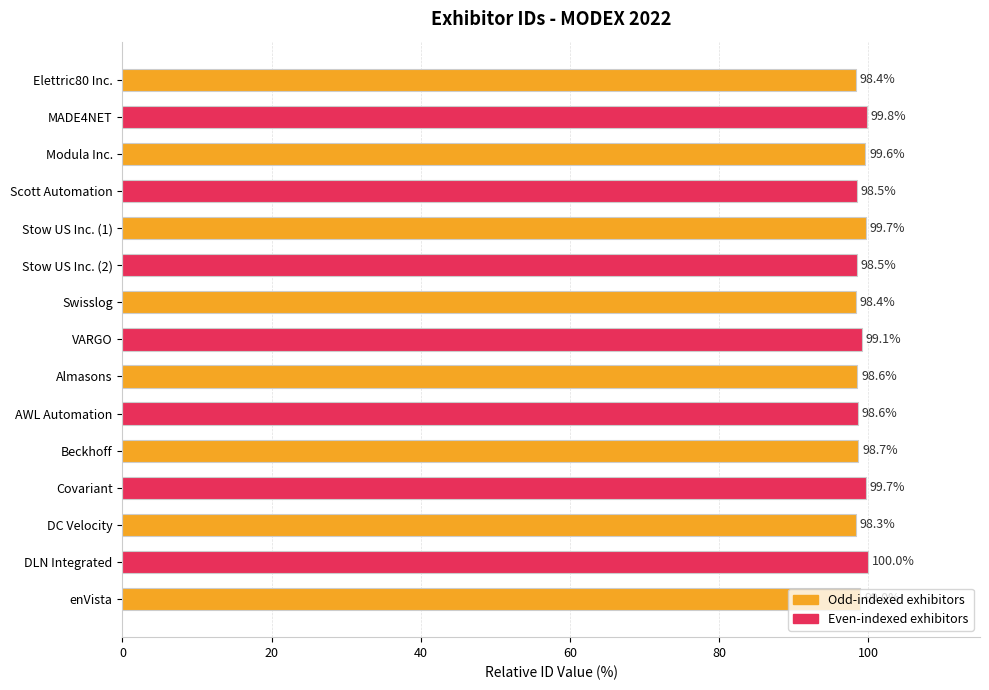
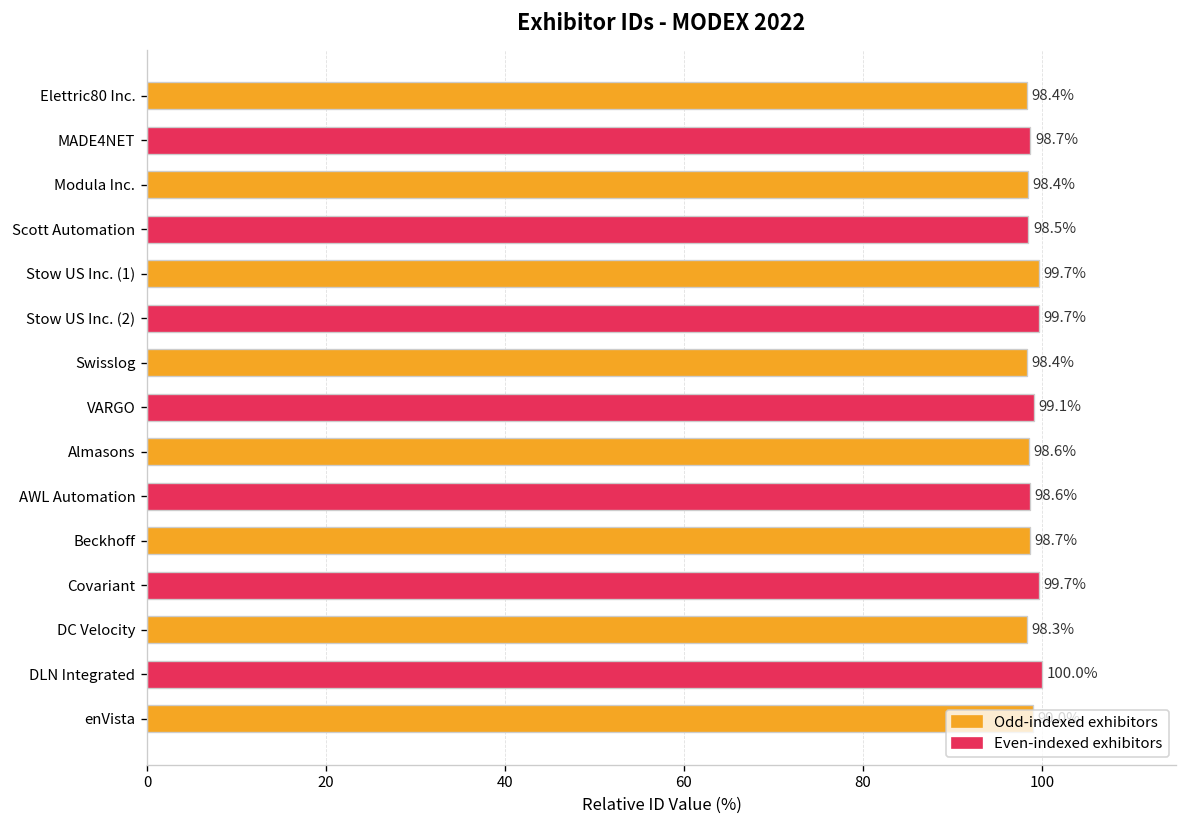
  {
    "Elettric80 Inc.": "98.4%",
-   "MADE4NET": "99.8%",
-   "Modula Inc.": "99.6%",
+   "MADE4NET": "98.7%",
+   "Modula Inc.": "98.4%",
    "Scott Automation": "98.5%",
    "Stow US Inc. (1)": "99.7%",
-   "Stow US Inc. (2)": "98.5%",
+   "Stow US Inc. (2)": "99.7%",
    "Swisslog": "98.4%",
    "VARGO": "99.1%",
    "Almasons": "98.6%",
    "AWL Automation": "98.6%",
    "Beckhoff": "98.7%",
    "Covariant": "99.7%",
    "DC Velocity": "98.3%",
    "DLN Integrated": "100.0%"
  }
